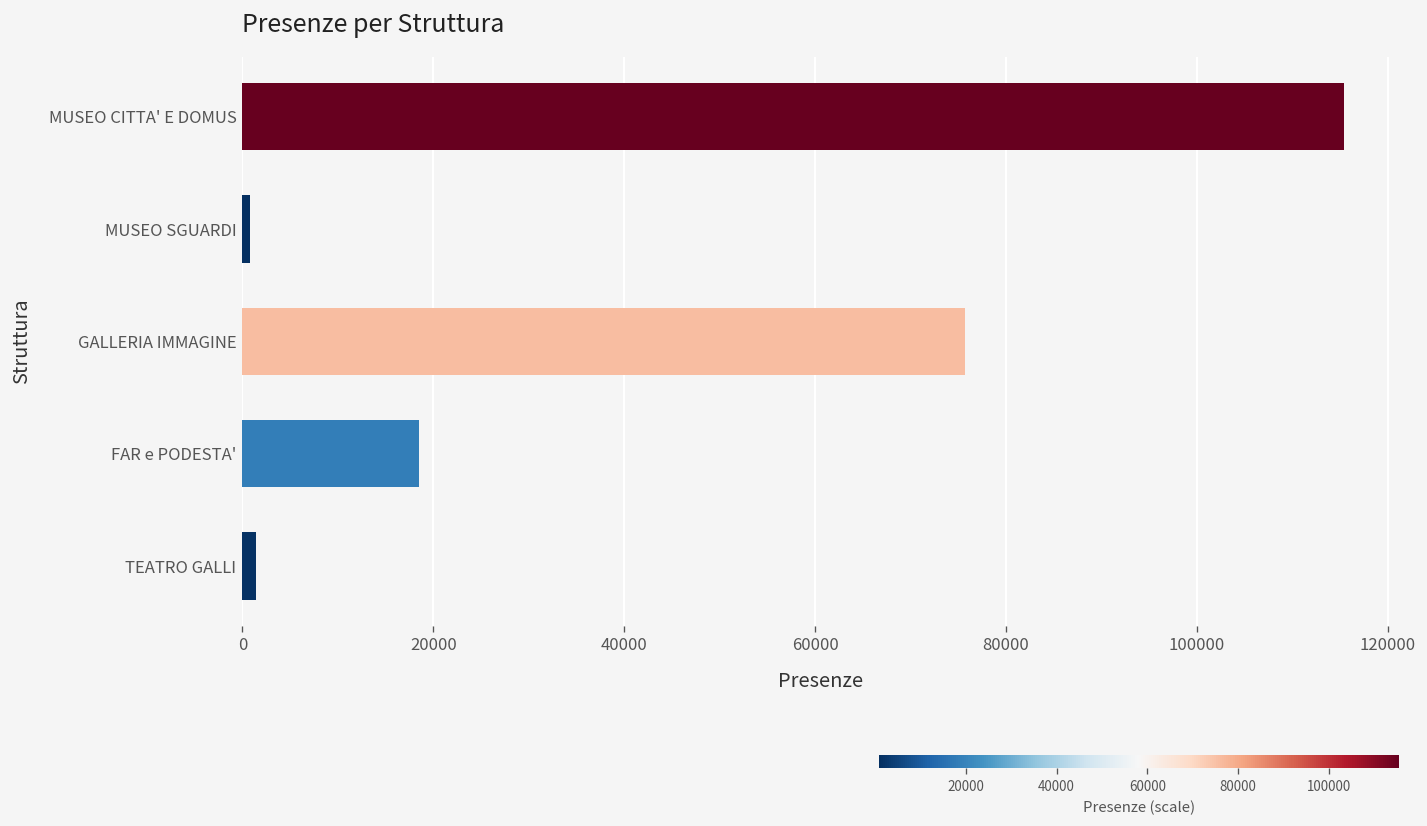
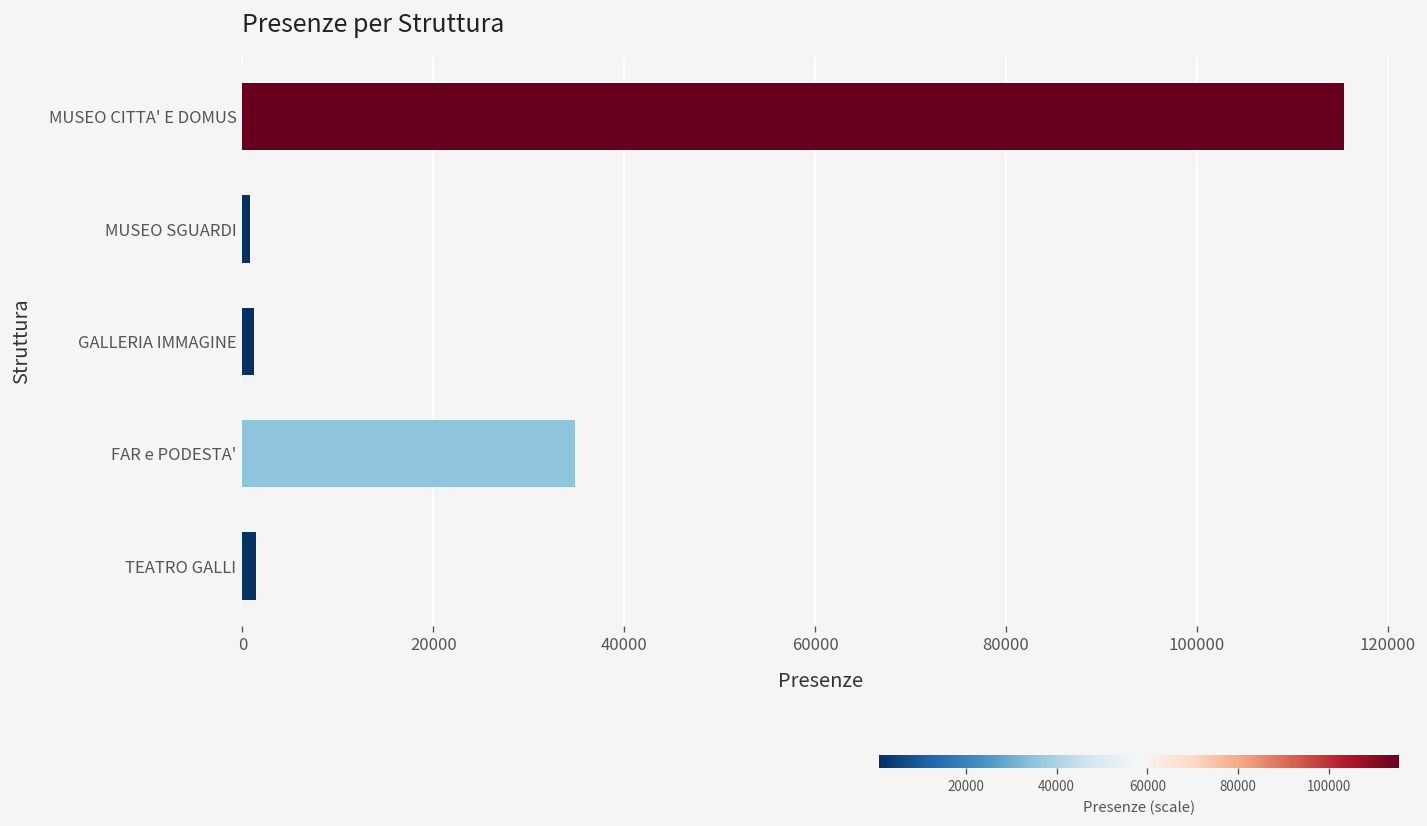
  {
    "MUSEO CITTA' E DOMUS": 115000,
    "MUSEO SGUARDI": 1000,
-   "GALLERIA IMMAGINE": 76000,
-   "FAR e PODESTA'": 19000,
+   "GALLERIA IMMAGINE": 1000,
+   "FAR e PODESTA'": 35000,
    "TEATRO GALLI": 1000
  }
